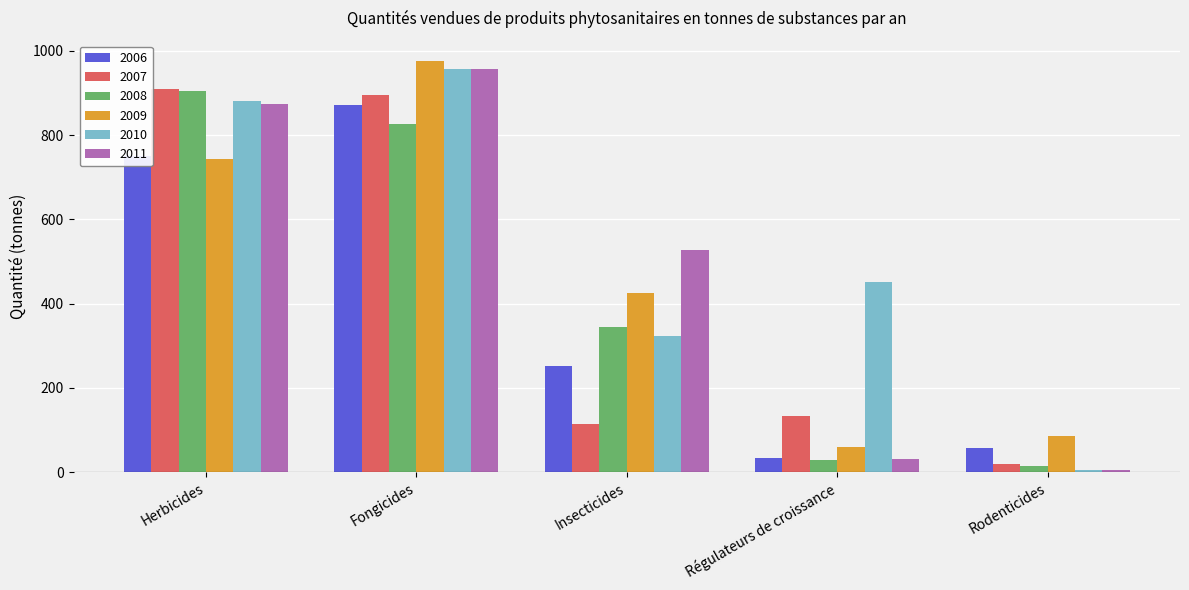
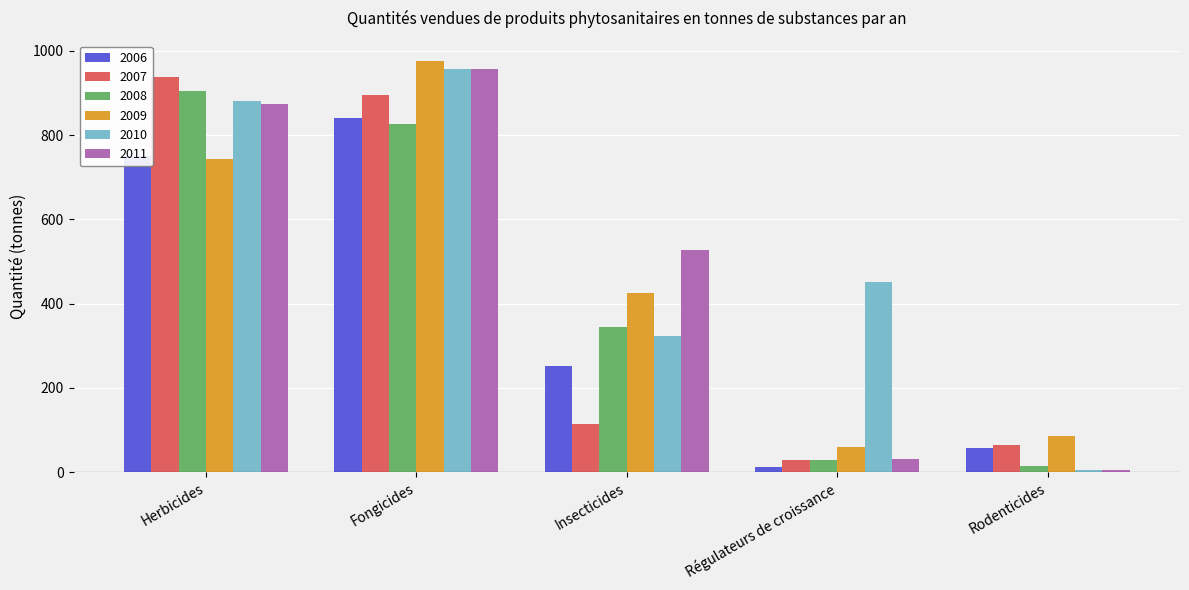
  {
    "2006": {
-     "Fongicides": 870,
+     "Fongicides": 840,
      "Insecticides": 250,
-     "Régulateurs de croissance": 30,
+     "Régulateurs de croissance": 10,
      "Rodenticides": 60
    },
    "2007": {
-     "Herbicides": 910,
+     "Herbicides": 940,
      "Fongicides": 890,
      "Insecticides": 110,
-     "Régulateurs de croissance": 130,
-     "Rodenticides": 20
+     "Régulateurs de croissance": 30,
+     "Rodenticides": 60
    },
    "2008": {
      "Herbicides": 900,
      "Fongicides": 830,
      "Insecticides": 340,
      "Régulateurs de croissance": 30,
      "Rodenticides": 10
    },
    "2009": {
      "Herbicides": 740,
      "Fongicides": 980,
      "Insecticides": 420,
      "Régulateurs de croissance": 60,
      "Rodenticides": 90
    },
    "2010": {
      "Herbicides": 880,
      "Fongicides": 960,
      "Insecticides": 320,
      "Régulateurs de croissance": 450
    },
    "2011": {
      "Herbicides": 870,
      "Fongicides": 960,
      "Insecticides": 530,
      "Régulateurs de croissance": 30
    }
  }
